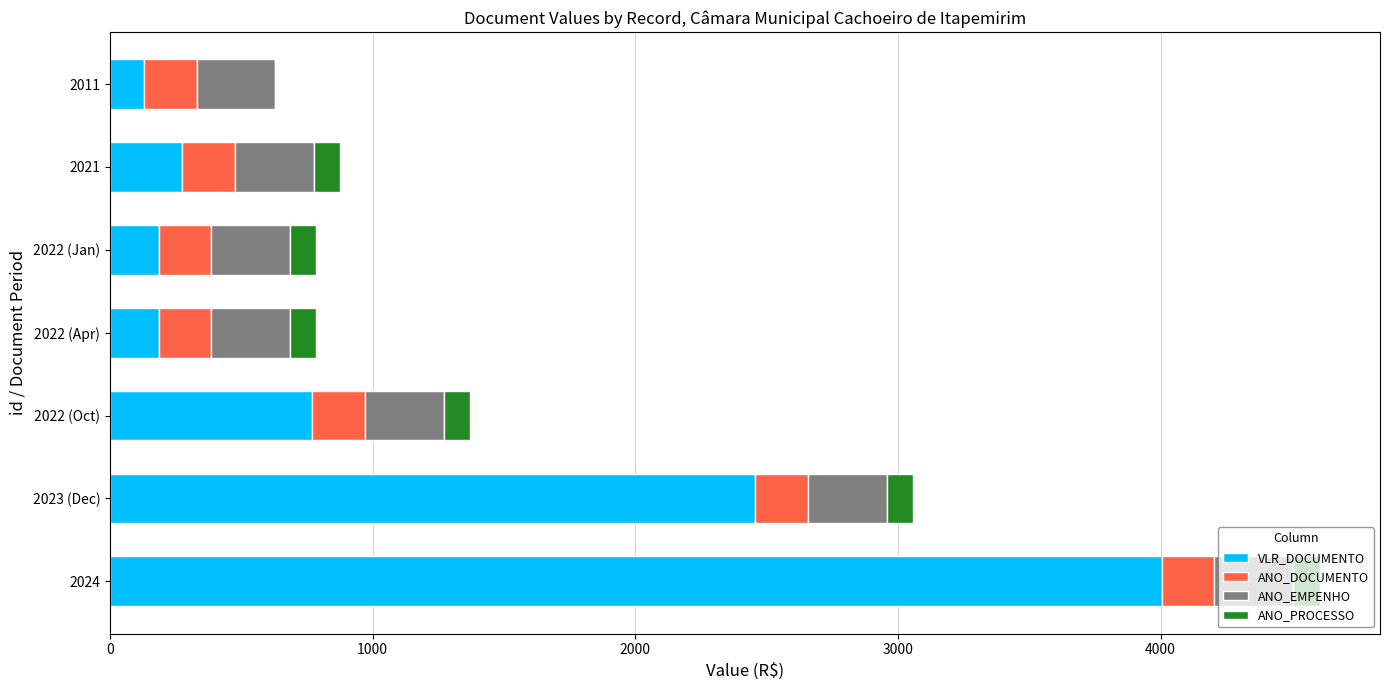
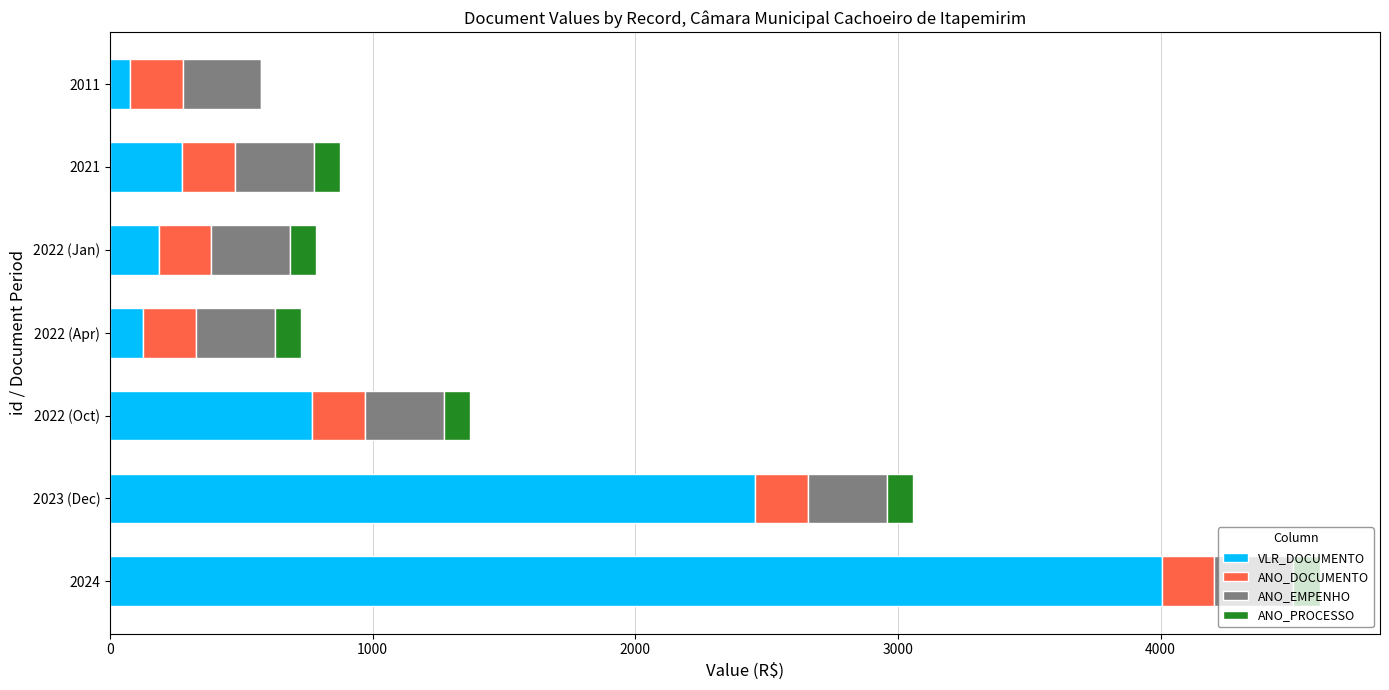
  {
    "VLR_DOCUMENTO": {
-     "2011": 130,
+     "2011": 80,
      "2021": 280,
      "2022 (Jan)": 190,
-     "2022 (Apr)": 190,
+     "2022 (Apr)": 130,
      "2022 (Oct)": 770,
      "2023 (Dec)": 2460,
      "2024": 4010
    },
    "ANO_DOCUMENTO": {
      "2011": 200,
      "2021": 200,
      "2022 (Jan)": 200,
      "2022 (Apr)": 200,
      "2022 (Oct)": 200,
      "2023 (Dec)": 200,
      "2024": 200
    },
    "ANO_EMPENHO": {
      "2011": 300,
      "2021": 300,
      "2022 (Jan)": 300,
      "2022 (Apr)": 300,
      "2022 (Oct)": 300,
      "2023 (Dec)": 300
    },
    "ANO_PROCESSO": {
      "2011": 0,
      "2021": 100,
      "2022 (Jan)": 100,
      "2022 (Apr)": 100,
      "2022 (Oct)": 100,
      "2023 (Dec)": 100
    }
  }
